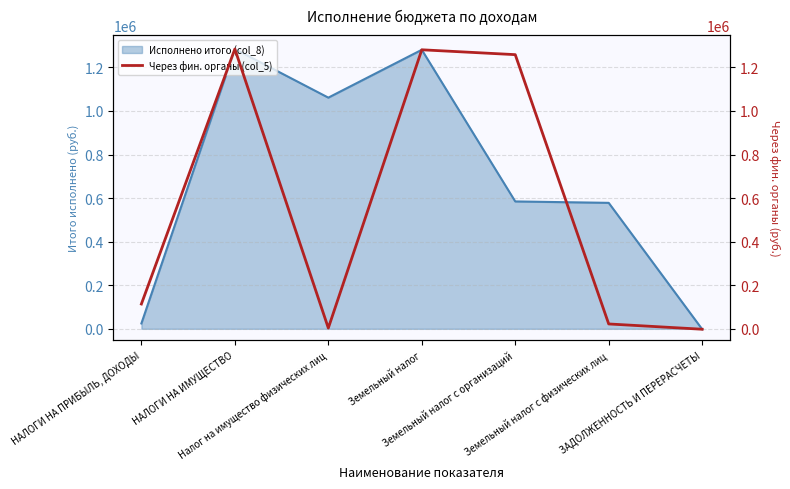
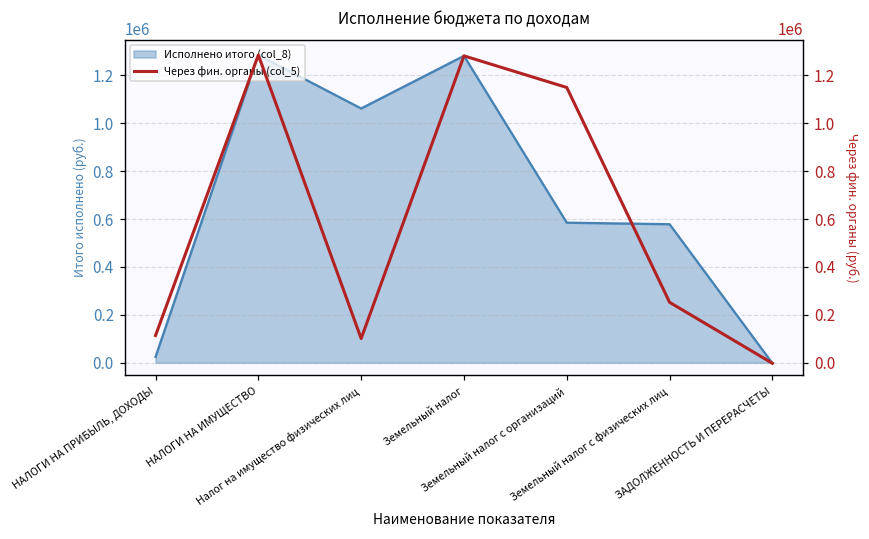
  {
    "Исполнено итого (col_8)": {
      "НАЛОГИ НА ПРИБЫЛЬ, ДОХОДЫ": 20000,
      "Налог на имущество физических лиц": 1060000,
      "Земельный налог": 1280000,
      "Земельный налог с организаций": 580000,
      "Земельный налог с физических лиц": 580000,
      "ЗАДОЛЖЕННОСТЬ И ПЕРЕРАСЧЕТЫ": 0
    },
    "Через фин. органы (col_5)": {
      "НАЛОГИ НА ПРИБЫЛЬ, ДОХОДЫ": 110000,
-     "Налог на имущество физических лиц": 0,
+     "Налог на имущество физических лиц": 100000,
      "Земельный налог": 1280000,
-     "Земельный налог с организаций": 1260000,
-     "Земельный налог с физических лиц": 20000,
+     "Земельный налог с организаций": 1150000,
+     "Земельный налог с физических лиц": 250000,
      "ЗАДОЛЖЕННОСТЬ И ПЕРЕРАСЧЕТЫ": 0
    }
  }
